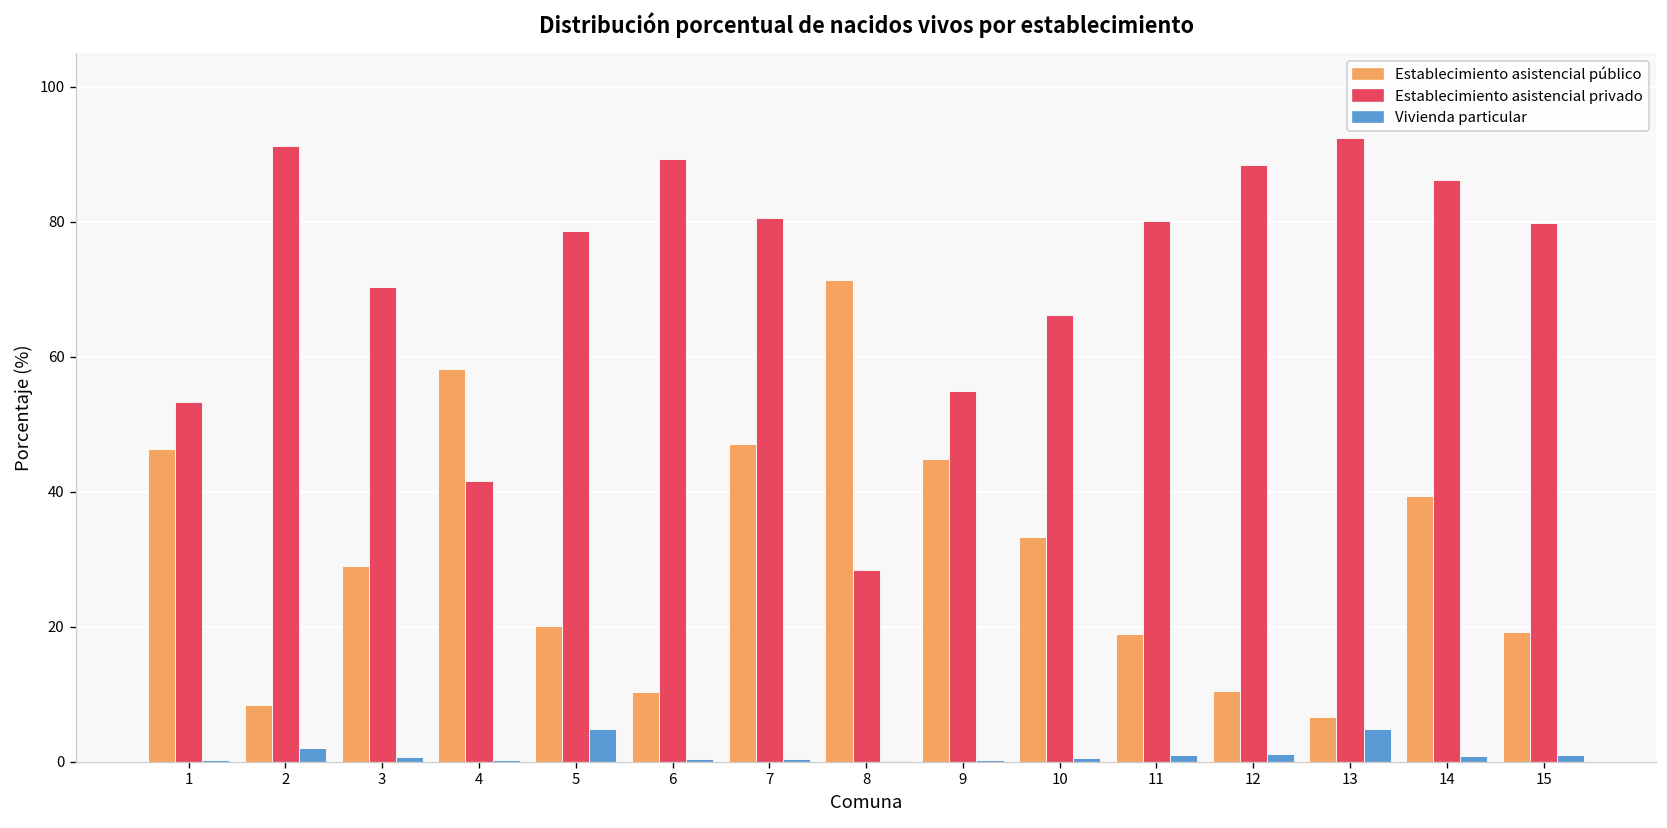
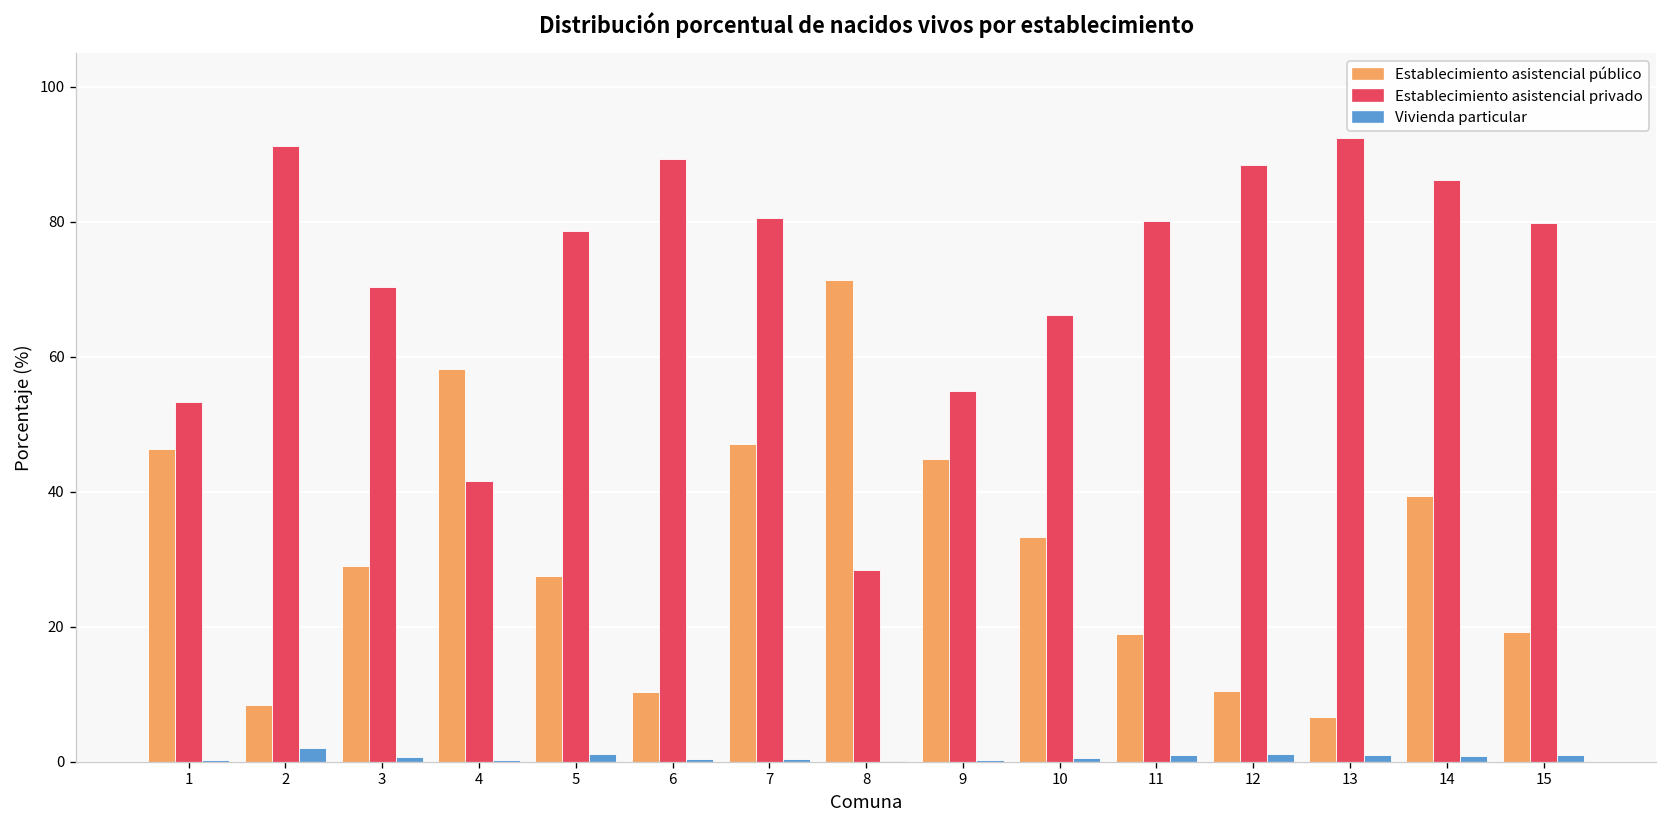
  {
    "Establecimiento asistencial público": {
      "1": 46,
      "2": 8,
      "3": 29,
      "4": 58,
-     "5": 20,
+     "5": 27,
      "6": 10,
      "7": 47,
      "8": 71,
      "9": 45,
      "10": 33,
      "11": 19,
      "12": 11,
      "13": 7,
      "14": 39,
      "15": 19
    },
    "Establecimiento asistencial privado": {
      "1": 53,
      "2": 91,
      "3": 70,
      "4": 42,
      "5": 79,
      "6": 89,
      "7": 81,
      "8": 28,
      "9": 55,
      "10": 66,
      "11": 80,
      "12": 88,
      "13": 92,
      "14": 86,
      "15": 80
    },
    "Vivienda particular": {
      "2": 2,
      "3": 1,
-     "5": 5,
+     "5": 1,
      "10": 1,
      "11": 1,
      "12": 1,
-     "13": 5,
+     "13": 1,
      "14": 1,
      "15": 1
    }
  }
